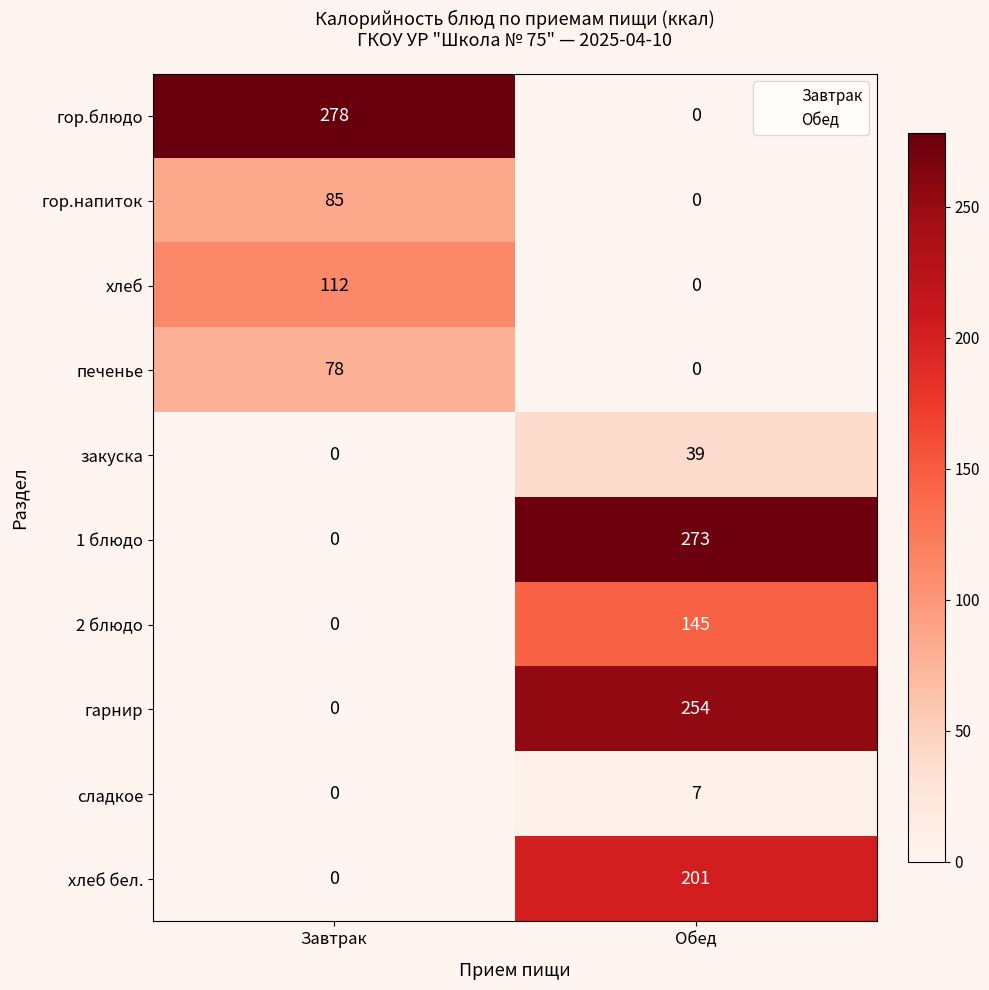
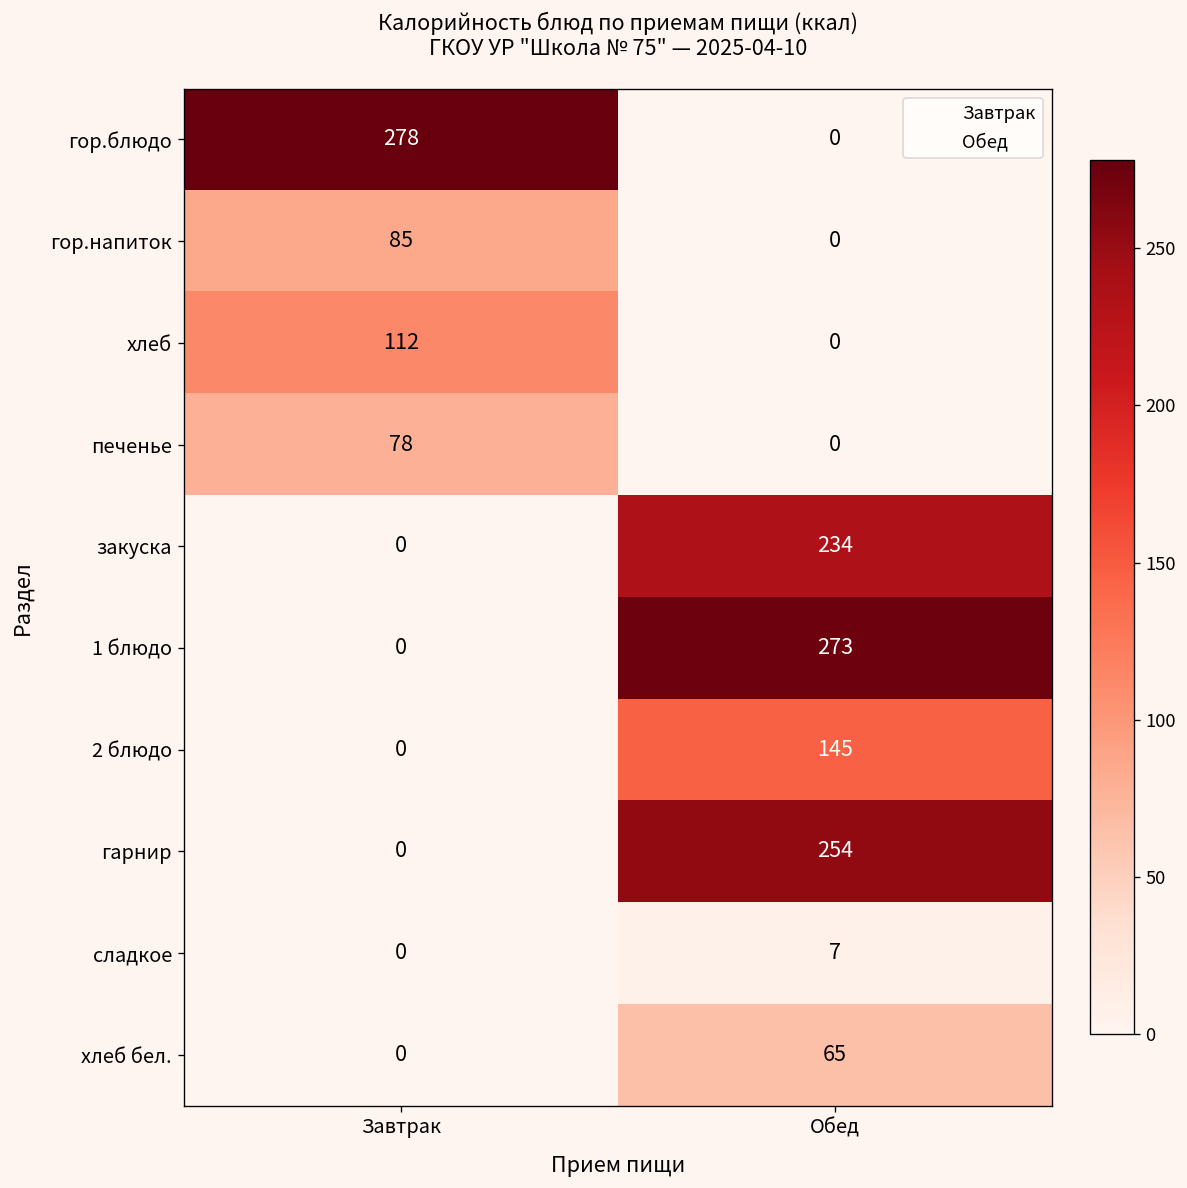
  {
    "закуска": {
-     "Обед": 39
+     "Обед": 234
    },
    "хлеб бел.": {
-     "Обед": 201
+     "Обед": 65
    }
  }
